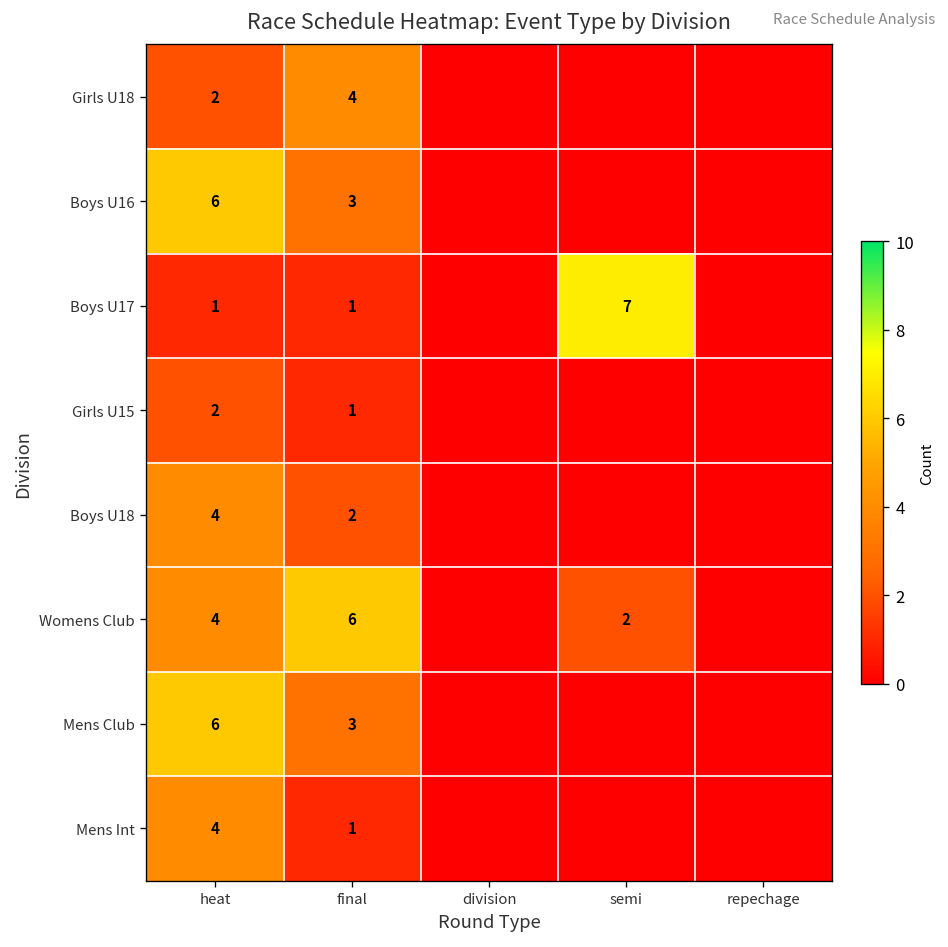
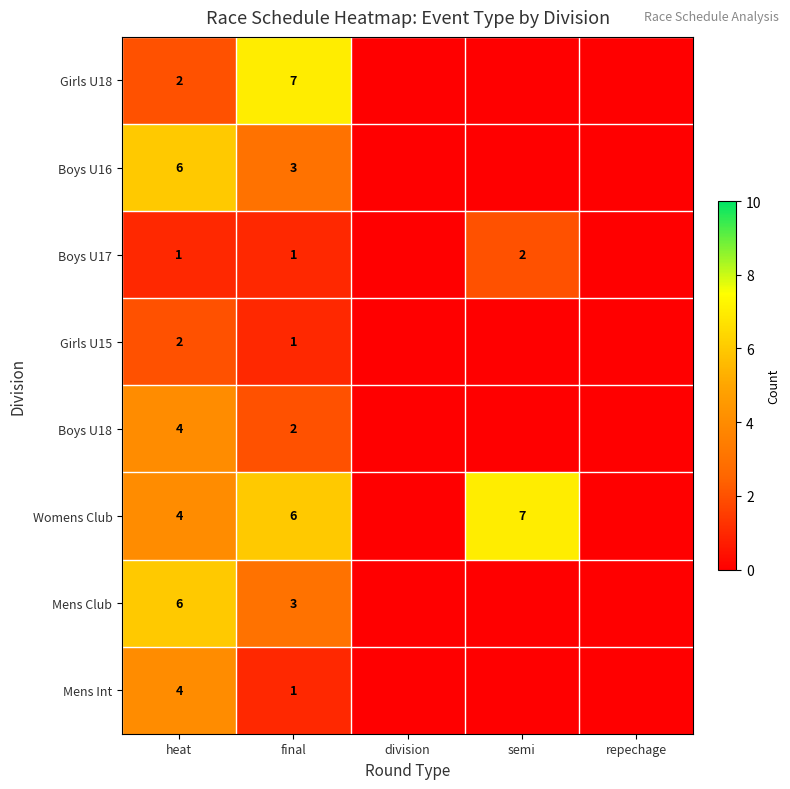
  {
    "Girls U18": {
      "heat": 2,
-     "final": 4
+     "final": 7
    },
    "Boys U16": {
      "heat": 6,
      "final": 3
    },
    "Boys U17": {
      "heat": 1,
      "final": 1,
-     "semi": 7
+     "semi": 2
    },
    "Girls U15": {
      "heat": 2,
      "final": 1
    },
    "Boys U18": {
      "heat": 4,
      "final": 2
    },
    "Womens Club": {
      "heat": 4,
      "final": 6,
-     "semi": 2
+     "semi": 7
    },
    "Mens Club": {
      "heat": 6,
      "final": 3
    },
    "Mens Int": {
      "heat": 4,
      "final": 1
    }
  }
